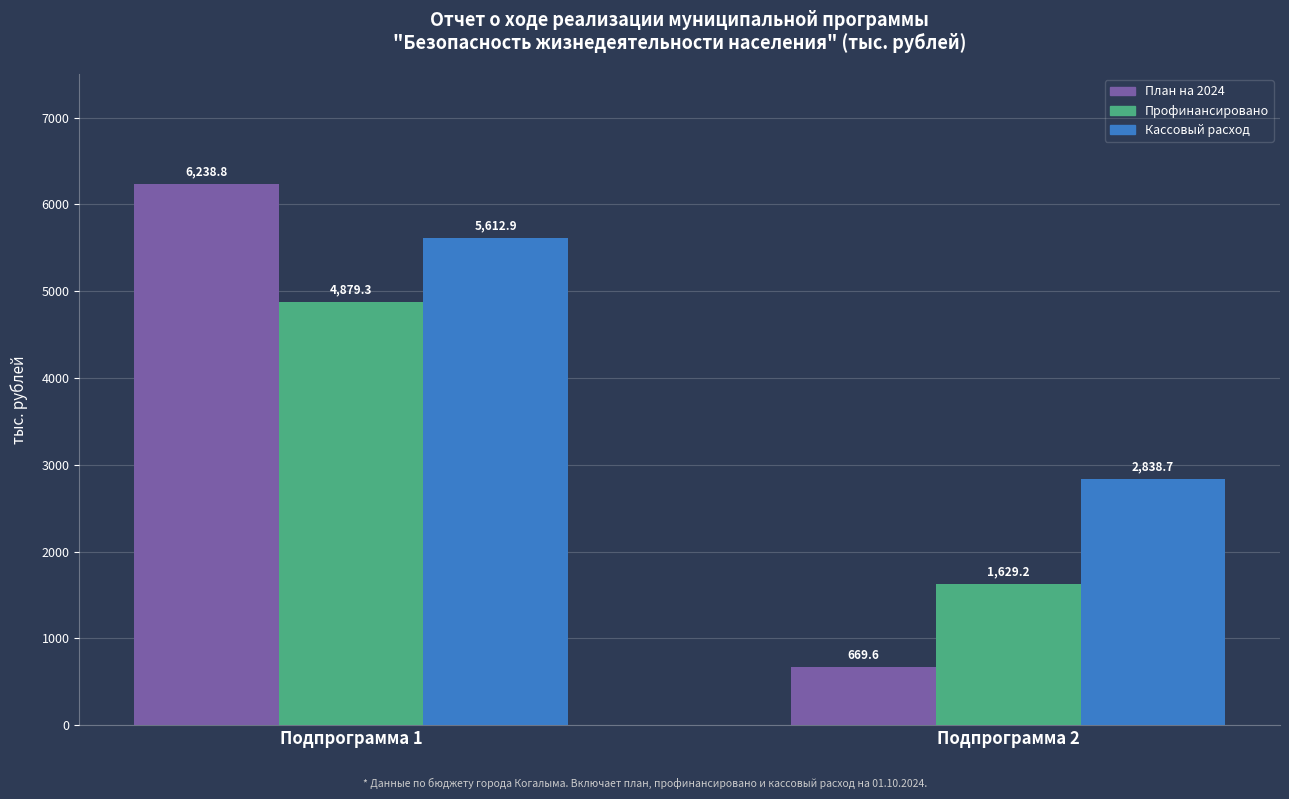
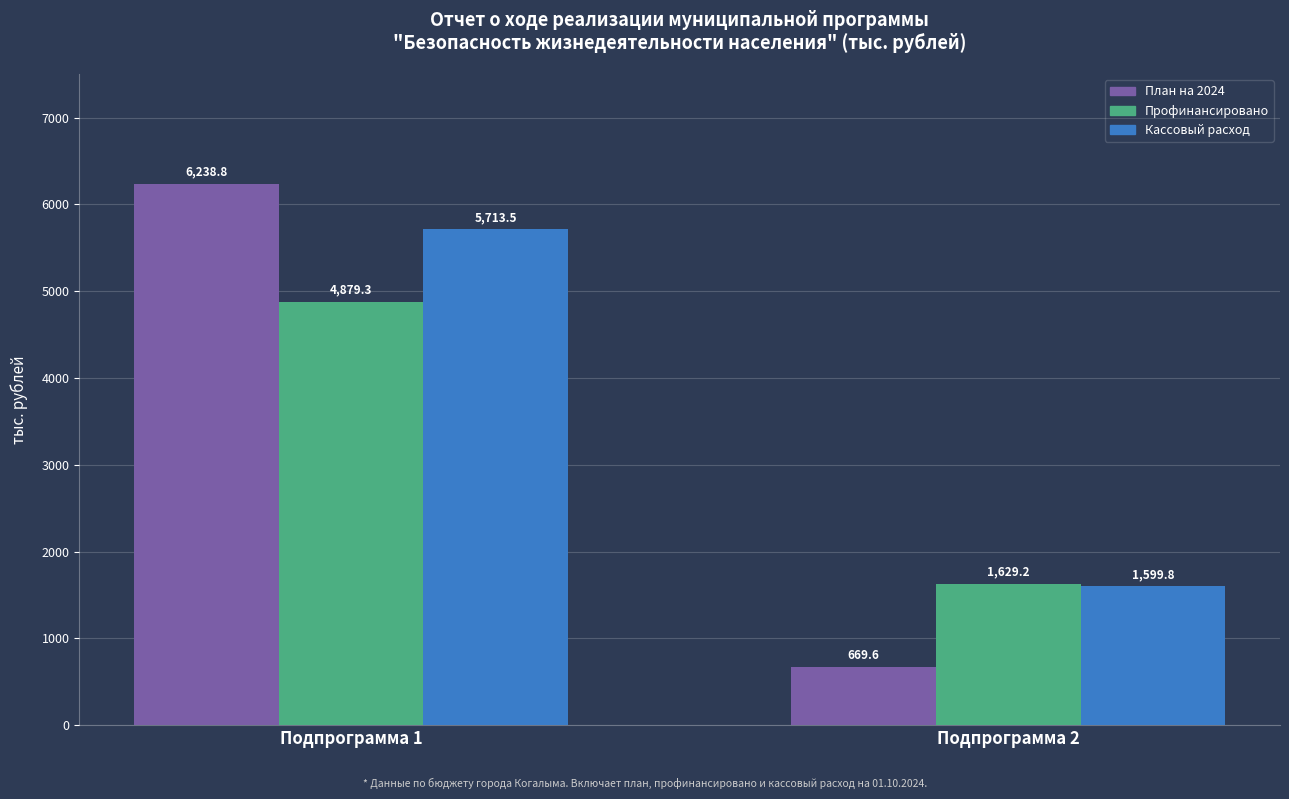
  {
    "План на 2024": {
      "Подпрограмма 1": "6,238.8",
      "Подпрограмма 2": "669.6"
    },
    "Профинансировано": {
      "Подпрограмма 1": "4,879.3",
      "Подпрограмма 2": "1,629.2"
    },
    "Кассовый расход": {
-     "Подпрограмма 1": "5,612.9",
-     "Подпрограмма 2": "2,838.7"
+     "Подпрограмма 1": "5,713.5",
+     "Подпрограмма 2": "1,599.8"
    }
  }
